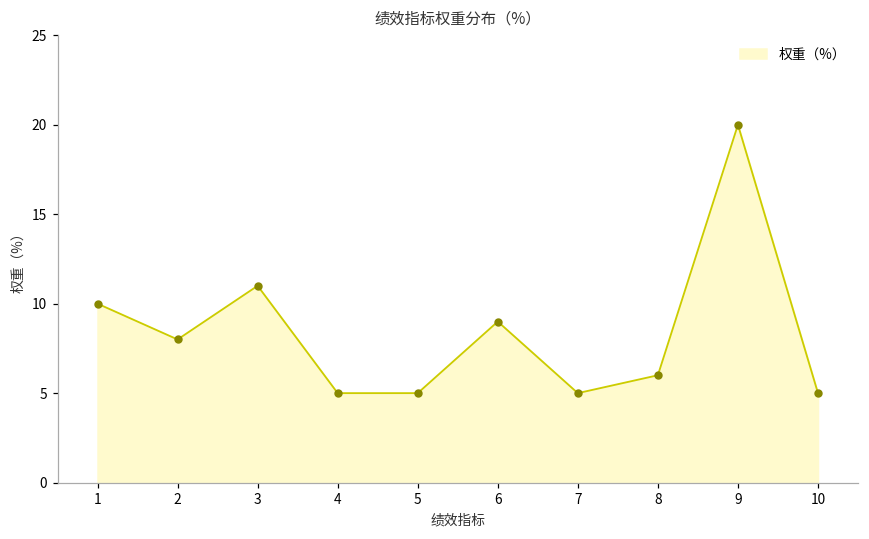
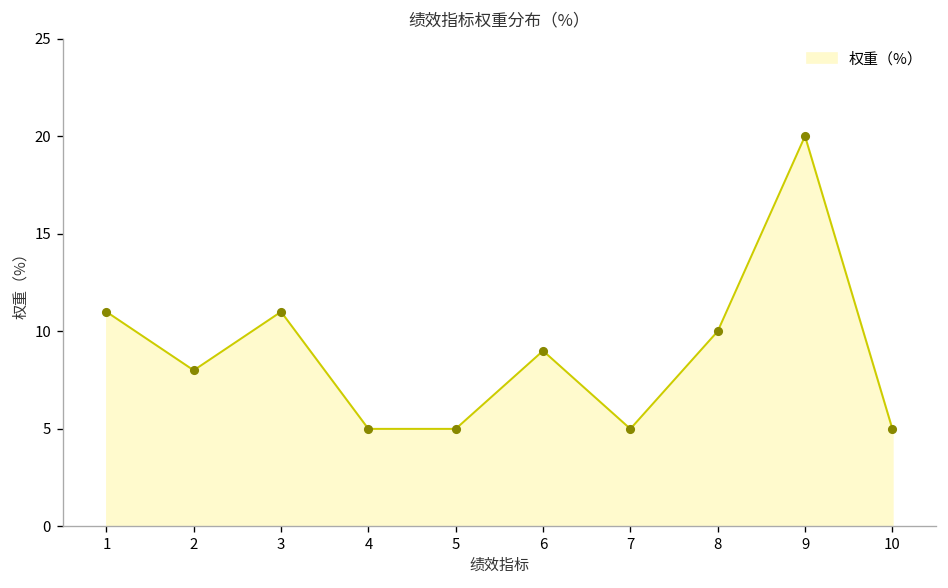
  {
-   "1": 10,
+   "1": 11,
    "2": 8,
    "3": 11,
    "4": 5,
    "5": 5,
    "6": 9,
    "7": 5,
-   "8": 6,
+   "8": 10,
    "9": 20,
    "10": 5
  }
